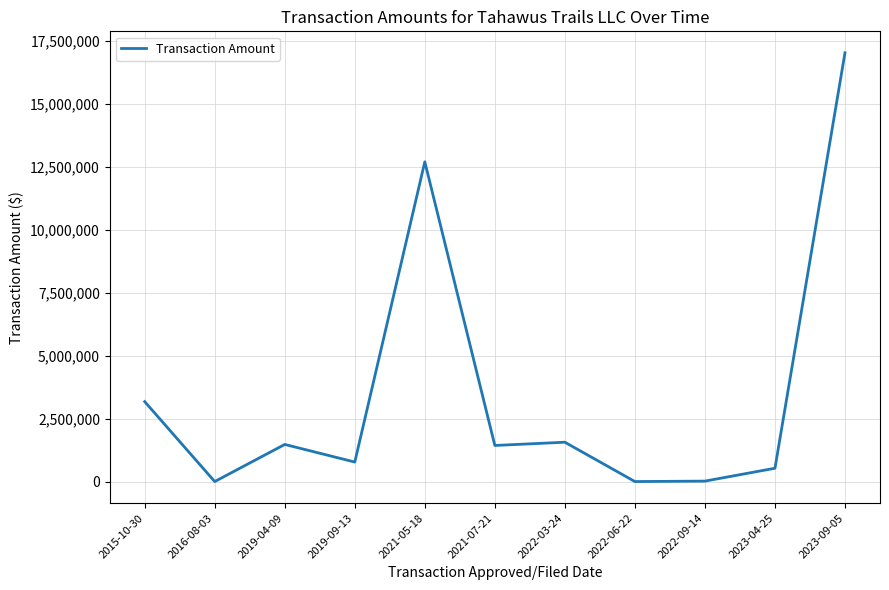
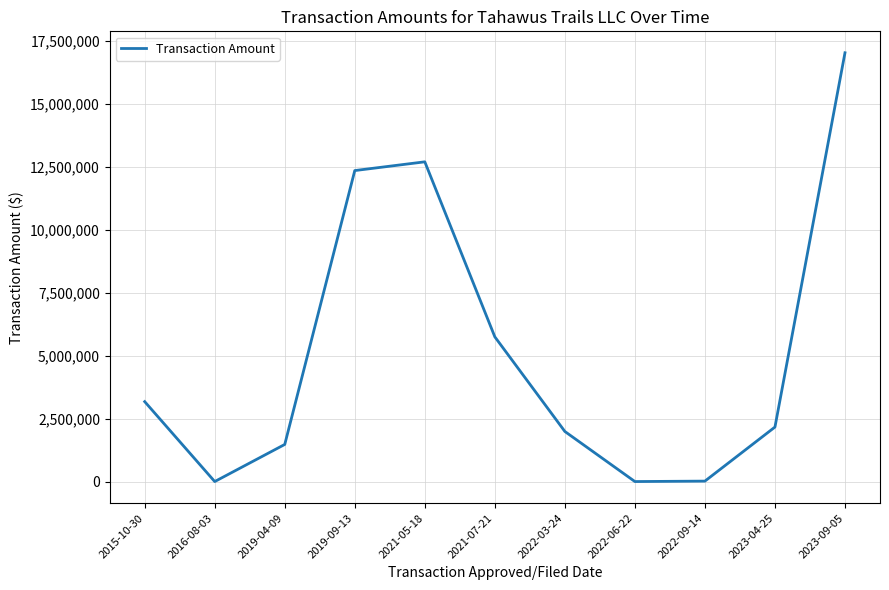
  {
    "2015-10-30": "3,200,000",
    "2016-08-03": "0",
    "2019-04-09": "1,500,000",
-   "2019-09-13": "800,000",
+   "2019-09-13": "12,400,000",
    "2021-05-18": "12,700,000",
-   "2021-07-21": "1,400,000",
-   "2022-03-24": "1,600,000",
+   "2021-07-21": "5,700,000",
+   "2022-03-24": "2,000,000",
    "2022-06-22": "0",
    "2022-09-14": "0",
-   "2023-04-25": "500,000",
+   "2023-04-25": "2,200,000",
    "2023-09-05": "17,000,000"
  }
